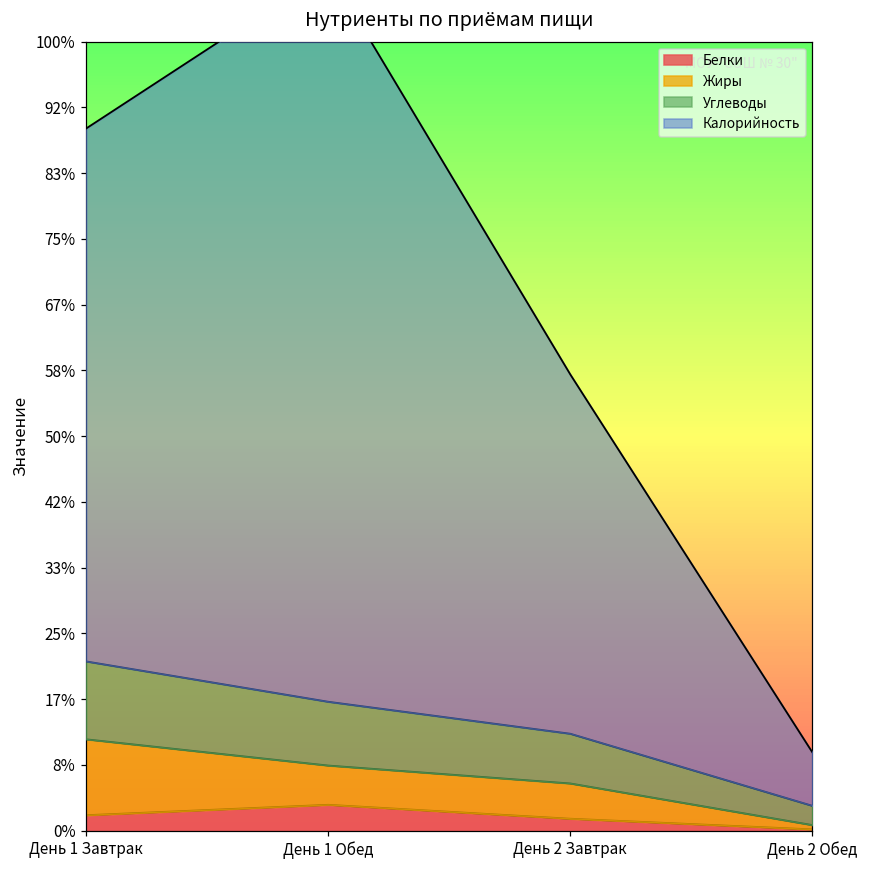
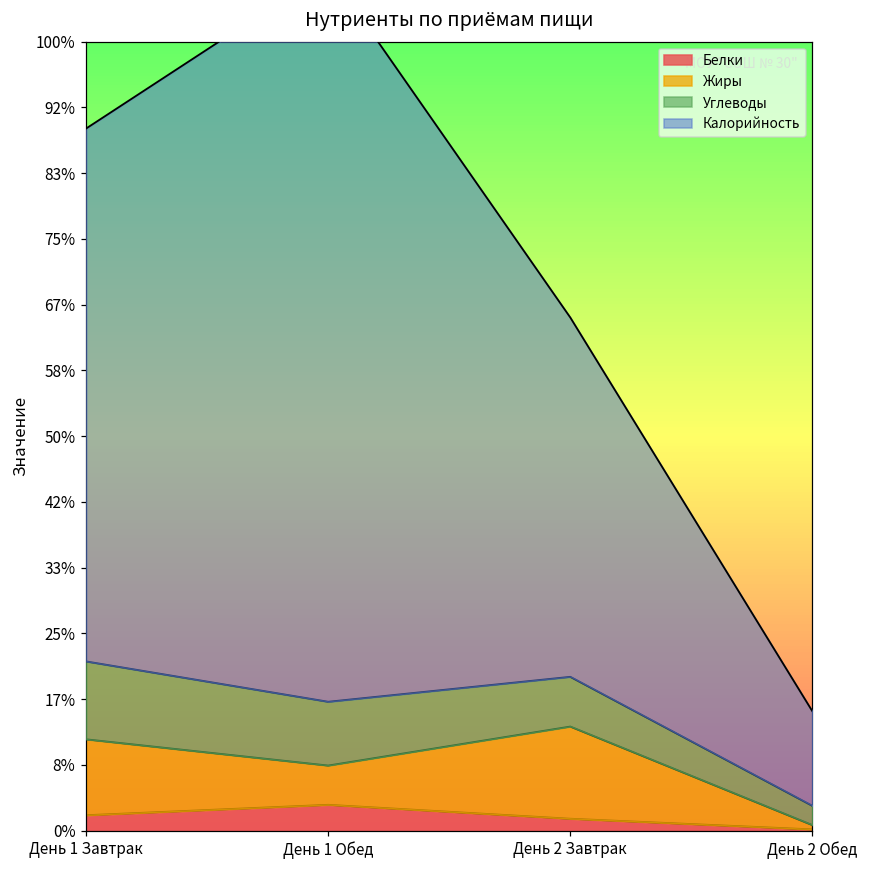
  {
    "Белки": {
      "День 1 Завтрак": "2%",
      "День 1 Обед": "3%",
      "День 2 Завтрак": "2%",
      "День 2 Обед": "0%"
    },
    "Жиры": {
      "День 1 Завтрак": "10%",
      "День 1 Обед": "5%",
-     "День 2 Завтрак": "4%",
+     "День 2 Завтрак": "12%",
      "День 2 Обед": "1%"
    },
    "Углеводы": {
      "День 1 Завтрак": "10%",
      "День 1 Обед": "8%",
      "День 2 Завтрак": "6%",
      "День 2 Обед": "2%"
    },
    "Калорийность": {
      "День 1 Завтрак": "68%",
      "День 2 Завтрак": "46%",
-     "День 2 Обед": "7%"
+     "День 2 Обед": "12%"
    }
  }
